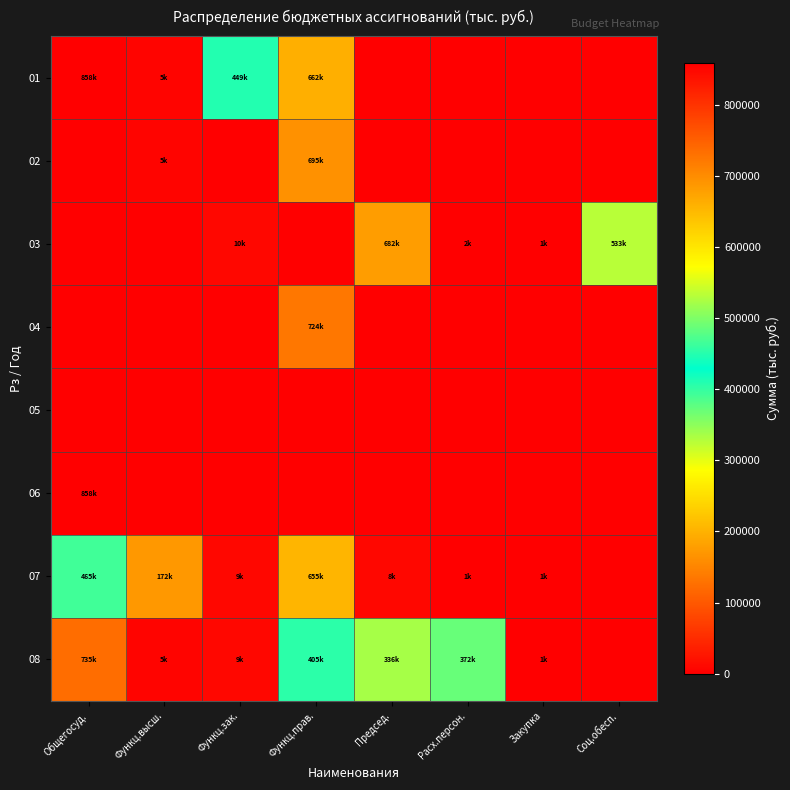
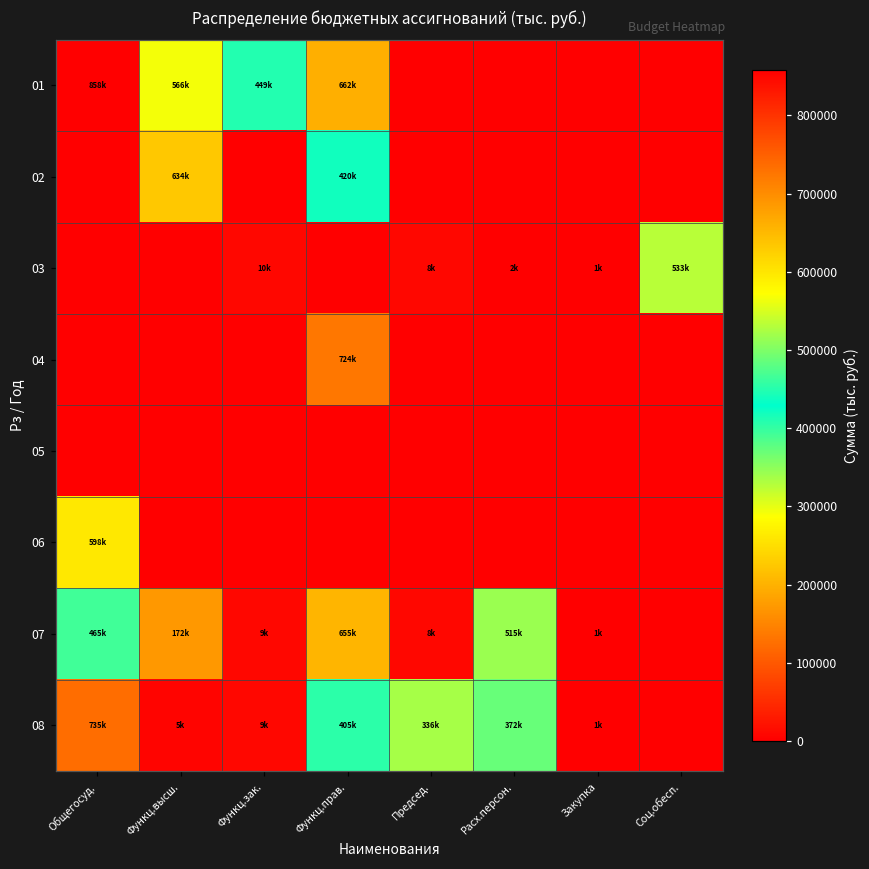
  {
    "01": {
      "Общегосуд.": "858k",
-     "Функц.высш.": "5k",
+     "Функц.высш.": "566k",
      "Функц.зак.": "449k",
      "Функц.прав.": "662k"
    },
    "02": {
-     "Функц.высш.": "5k",
-     "Функц.прав.": "695k"
+     "Функц.высш.": "634k",
+     "Функц.прав.": "420k"
    },
    "03": {
      "Функц.зак.": "10k",
-     "Председ.": "682k",
+     "Председ.": "8k",
      "Расх.персон.": "2k",
      "Закупка": "1k",
      "Соц.обесп.": "533k"
    },
    "04": {
      "Функц.прав.": "724k"
    },
    "06": {
-     "Общегосуд.": "858k"
+     "Общегосуд.": "598k"
    },
    "07": {
      "Общегосуд.": "465k",
      "Функц.высш.": "172k",
      "Функц.зак.": "9k",
      "Функц.прав.": "655k",
      "Председ.": "8k",
-     "Расх.персон.": "1k",
+     "Расх.персон.": "515k",
      "Закупка": "1k"
    },
    "08": {
      "Общегосуд.": "735k",
      "Функц.высш.": "5k",
      "Функц.зак.": "9k",
      "Функц.прав.": "405k",
      "Председ.": "336k",
      "Расх.персон.": "372k",
      "Закупка": "1k"
    }
  }
